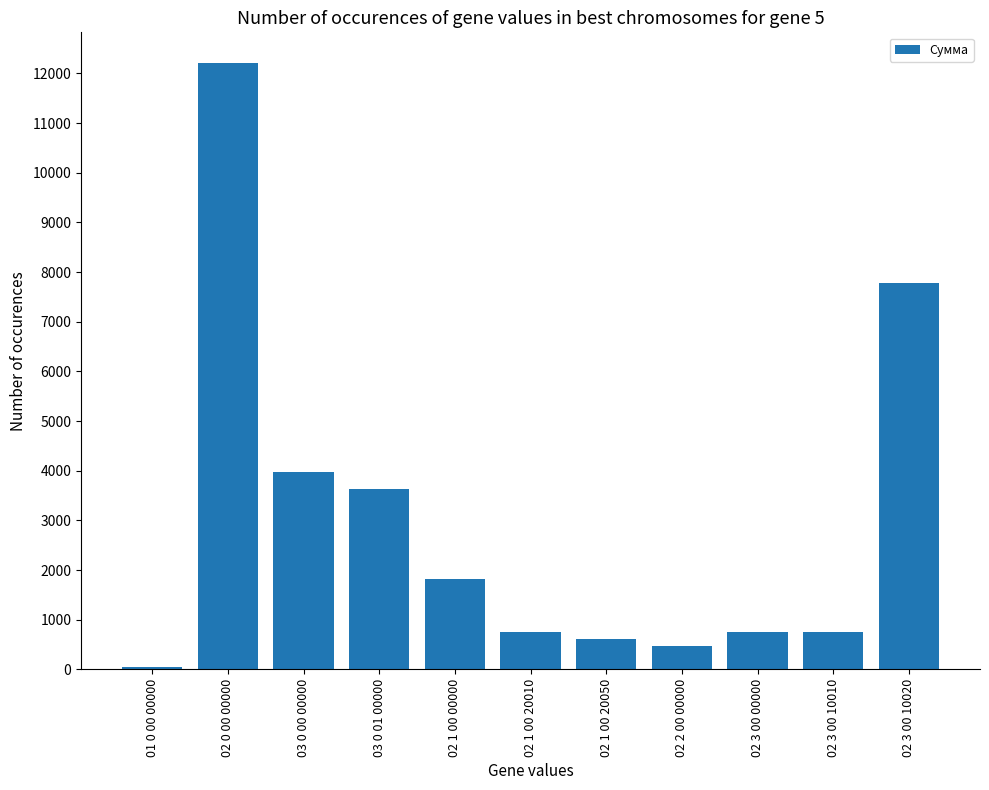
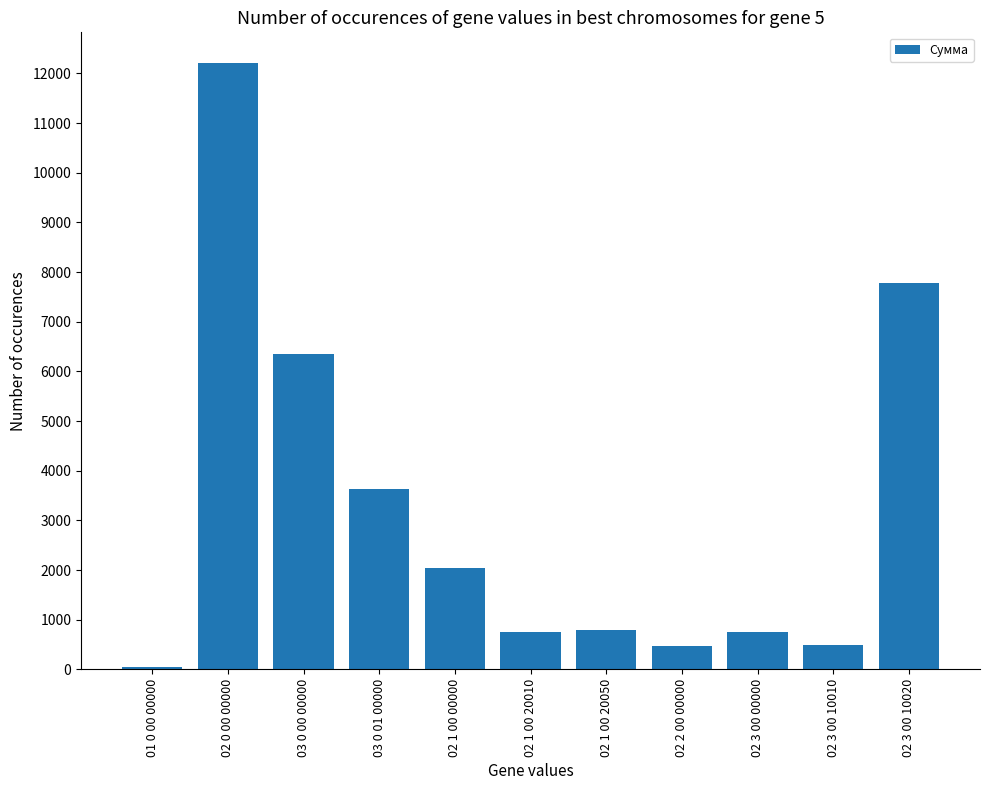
  {
    "01 0 00 00000": 100,
    "02 0 00 00000": 12200,
-   "03 0 00 00000": 4000,
+   "03 0 00 00000": 6300,
    "03 0 01 00000": 3600,
-   "02 1 00 00000": 1800,
+   "02 1 00 00000": 2000,
    "02 1 00 20010": 700,
-   "02 1 00 20050": 600,
+   "02 1 00 20050": 800,
    "02 2 00 00000": 500,
    "02 3 00 00000": 800,
-   "02 3 00 10010": 700,
+   "02 3 00 10010": 500,
    "02 3 00 10020": 7800
  }
